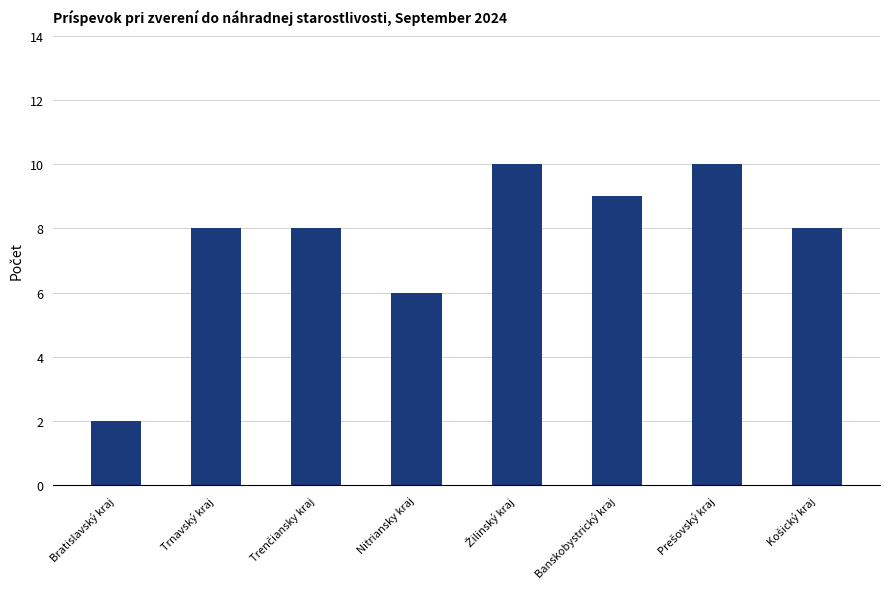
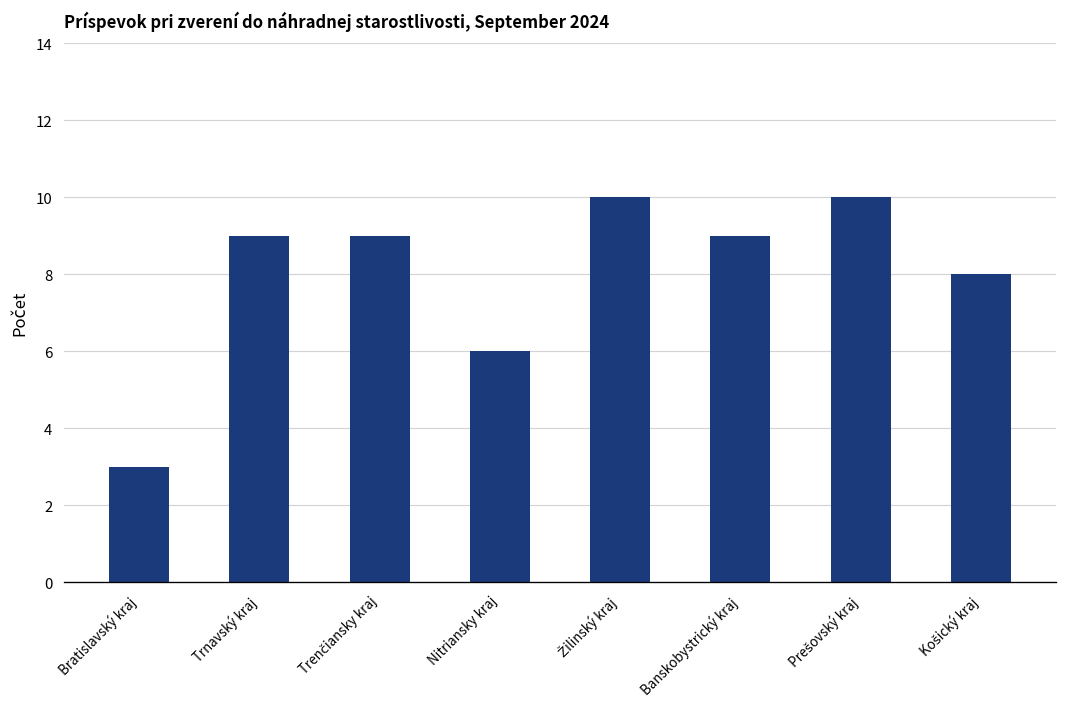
  {
-   "Bratislavský kraj": 2,
-   "Trnavský kraj": 8,
-   "Trenčiansky kraj": 8,
+   "Bratislavský kraj": 3,
+   "Trnavský kraj": 9,
+   "Trenčiansky kraj": 9,
    "Nitriansky kraj": 6,
    "Žilinský kraj": 10,
    "Banskobystrický kraj": 9,
    "Prešovský kraj": 10,
    "Košický kraj": 8
  }
